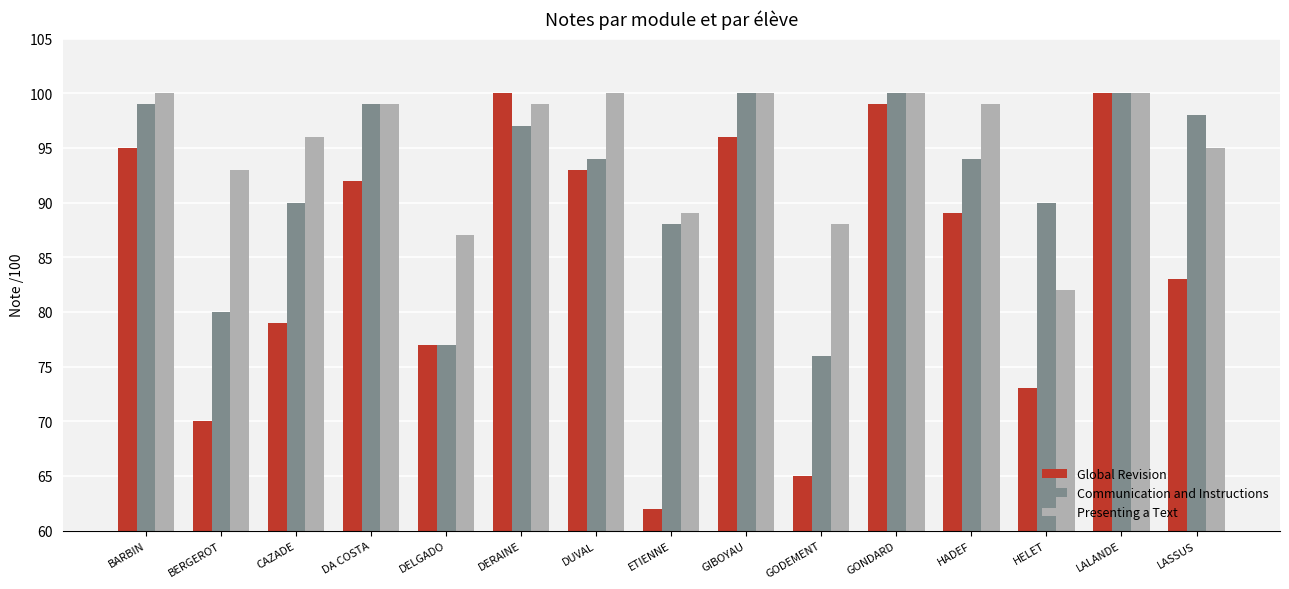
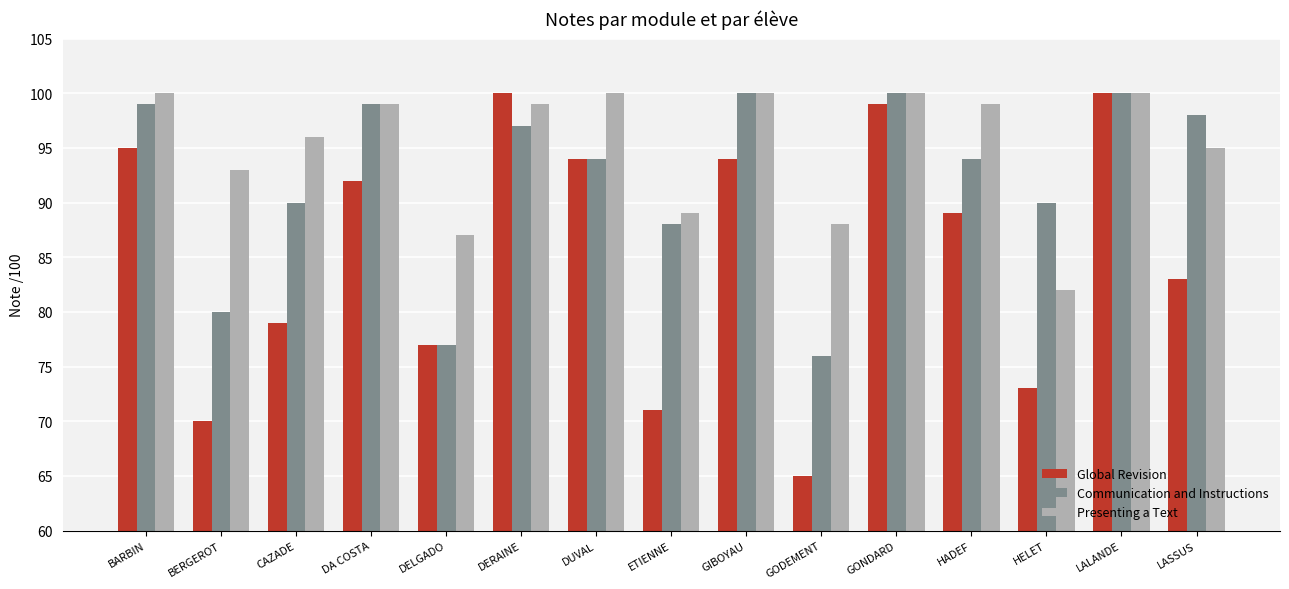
  {
    "Global Revision": {
      "BARBIN": 95,
      "BERGEROT": 70,
      "CAZADE": 79,
      "DA COSTA": 92,
      "DELGADO": 77,
      "DERAINE": 100,
-     "DUVAL": 93,
-     "ETIENNE": 62,
-     "GIBOYAU": 96,
+     "DUVAL": 94,
+     "ETIENNE": 71,
+     "GIBOYAU": 94,
      "GODEMENT": 65,
      "GONDARD": 99,
      "HADEF": 89,
      "HELET": 73,
      "LALANDE": 100,
      "LASSUS": 83
    },
    "Communication and Instructions": {
      "BARBIN": 99,
      "BERGEROT": 80,
      "CAZADE": 90,
      "DA COSTA": 99,
      "DELGADO": 77,
      "DERAINE": 97,
      "DUVAL": 94,
      "ETIENNE": 88,
      "GIBOYAU": 100,
      "GODEMENT": 76,
      "GONDARD": 100,
      "HADEF": 94,
      "HELET": 90,
      "LALANDE": 100,
      "LASSUS": 98
    },
    "Presenting a Text": {
      "BARBIN": 100,
      "BERGEROT": 93,
      "CAZADE": 96,
      "DA COSTA": 99,
      "DELGADO": 87,
      "DERAINE": 99,
      "DUVAL": 100,
      "ETIENNE": 89,
      "GIBOYAU": 100,
      "GODEMENT": 88,
      "GONDARD": 100,
      "HADEF": 99,
      "HELET": 82,
      "LALANDE": 100,
      "LASSUS": 95
    }
  }
